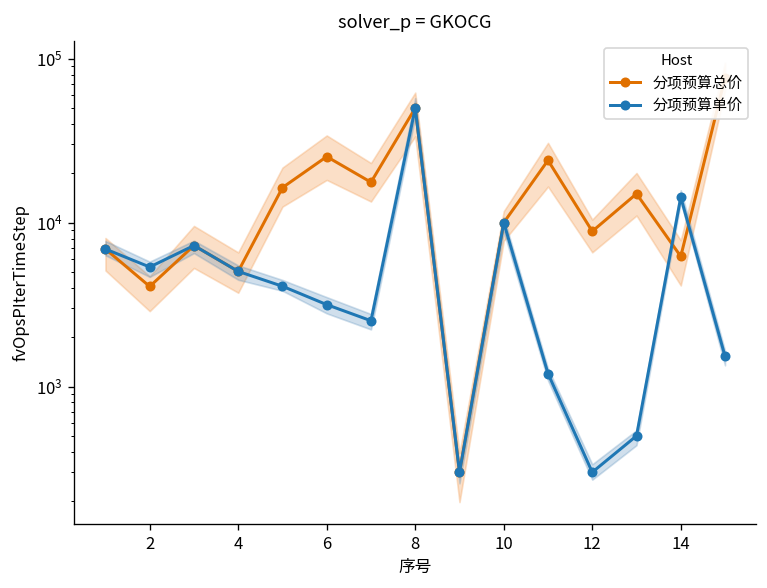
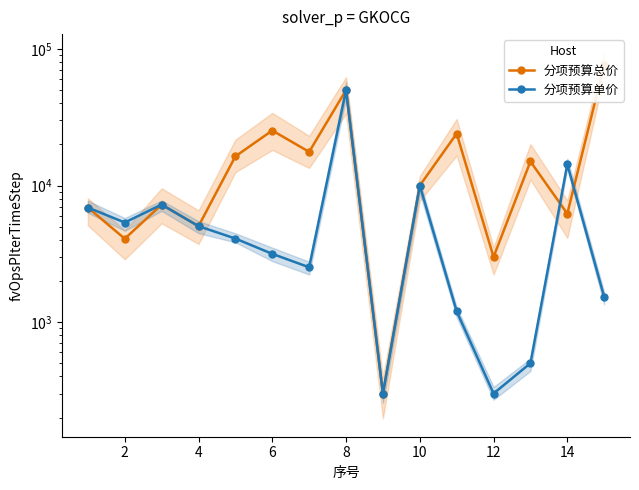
  {
    "分项预算总价": {
      "2": 4100,
      "6": 25000,
-     "12": 9000,
+     "12": 3000,
      "14": 6000
    }
  }
